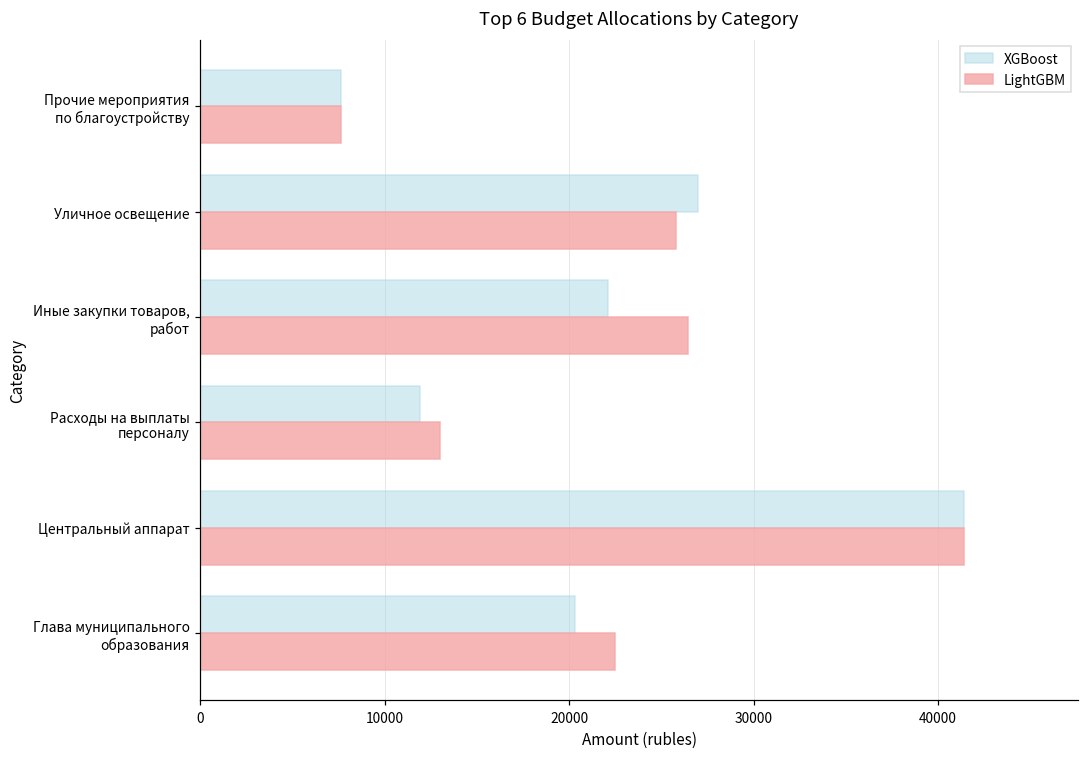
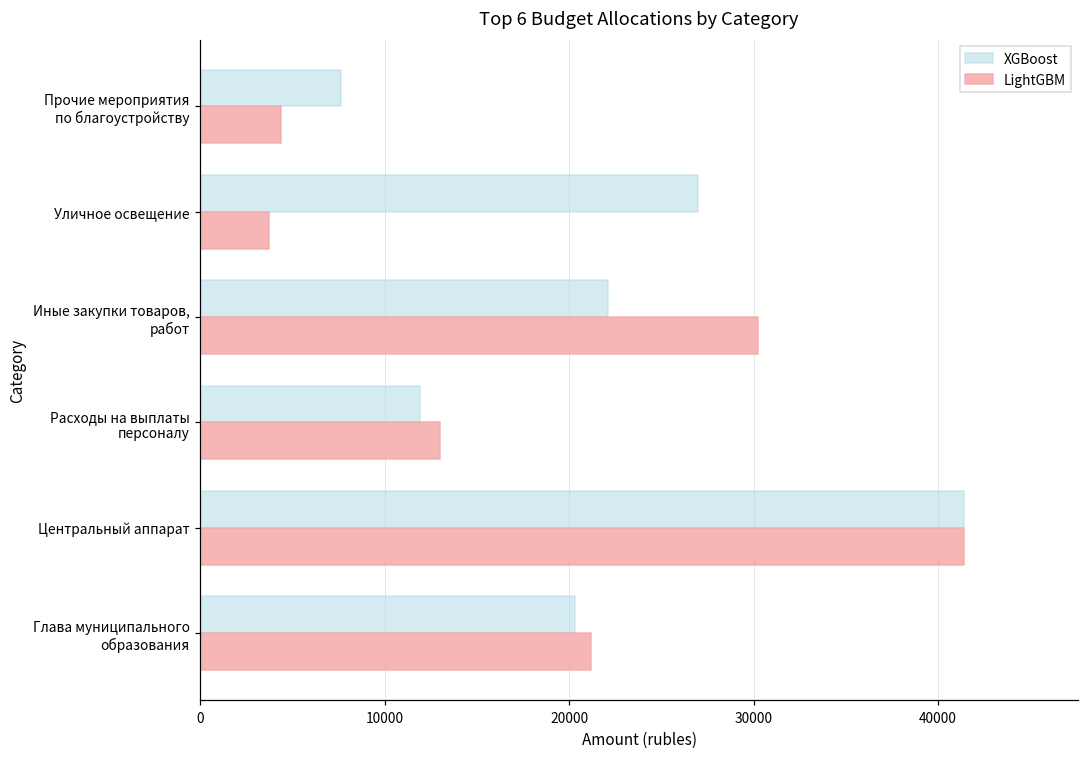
  {
    "XGBoost": {
      "Прочие мероприятия по благоустройству": 7700,
      "Уличное освещение": 27000,
      "Иные закупки товаров, работ": 22100,
      "Расходы на выплаты персоналу": 11900,
      "Центральный аппарат": 41400,
      "Глава муниципального образования": 20300
    },
    "LightGBM": {
-     "Прочие мероприятия по благоустройству": 7700,
-     "Уличное освещение": 25800,
-     "Иные закупки товаров, работ": 26400,
+     "Прочие мероприятия по благоустройству": 4400,
+     "Уличное освещение": 3700,
+     "Иные закупки товаров, работ": 30300,
      "Расходы на выплаты персоналу": 13000,
      "Центральный аппарат": 41400,
-     "Глава муниципального образования": 22500
+     "Глава муниципального образования": 21200
    }
  }
